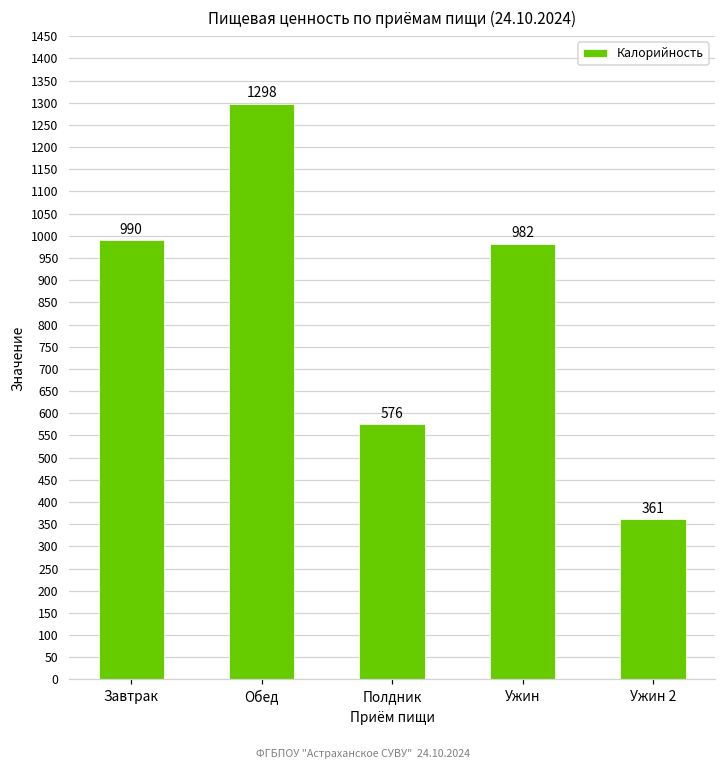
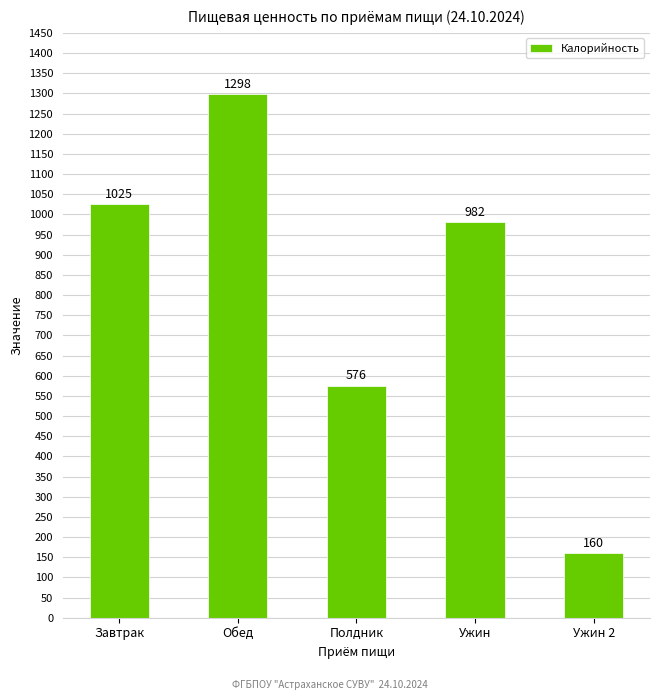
  {
-   "Завтрак": 990,
+   "Завтрак": 1025,
    "Обед": 1298,
    "Полдник": 576,
    "Ужин": 982,
-   "Ужин 2": 361
+   "Ужин 2": 160
  }
